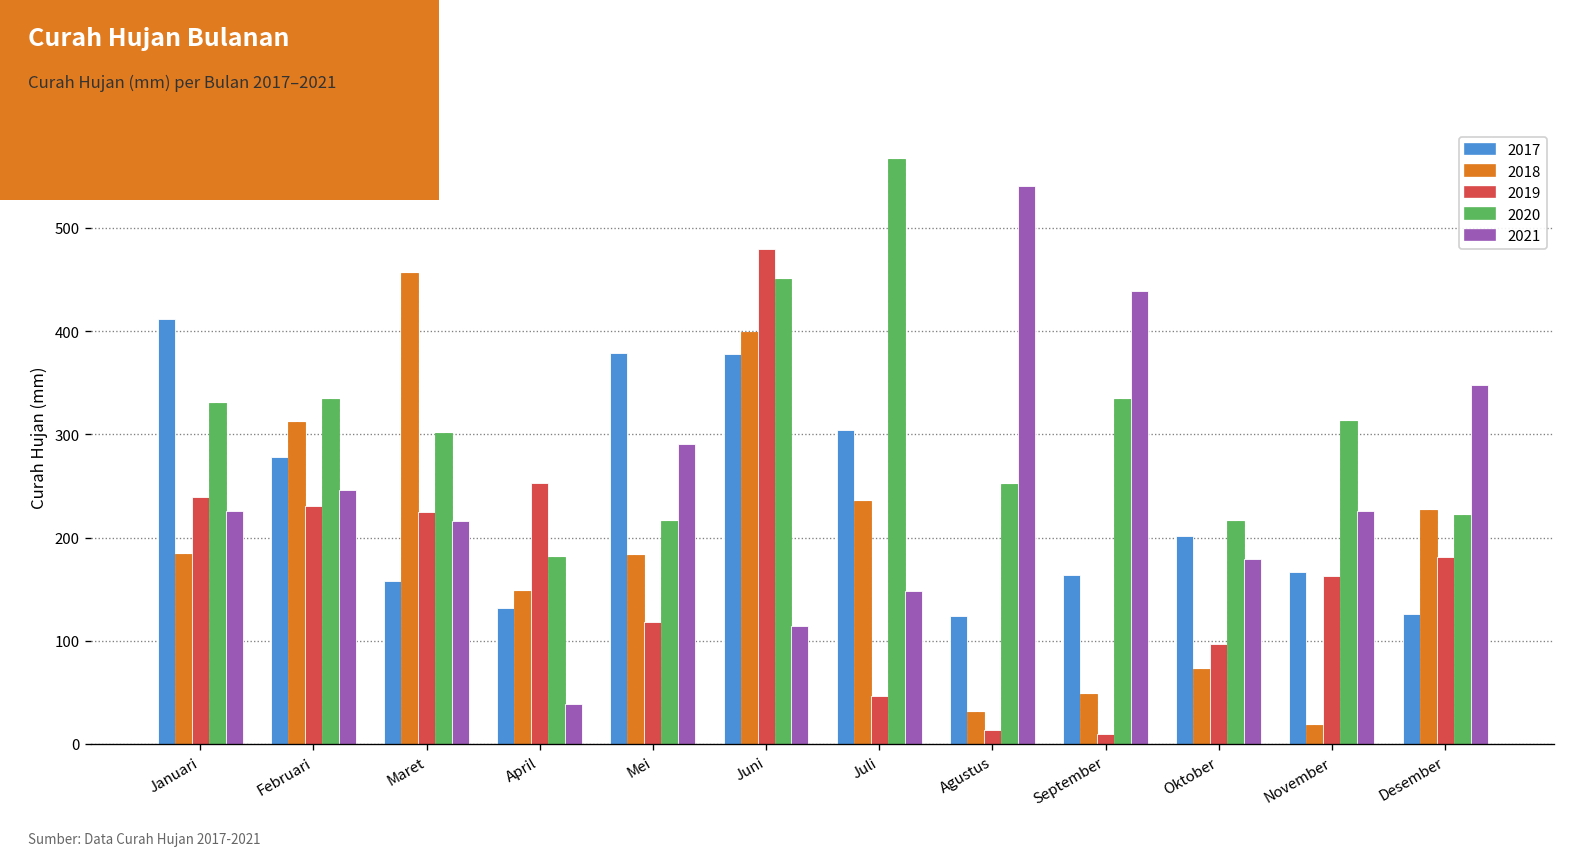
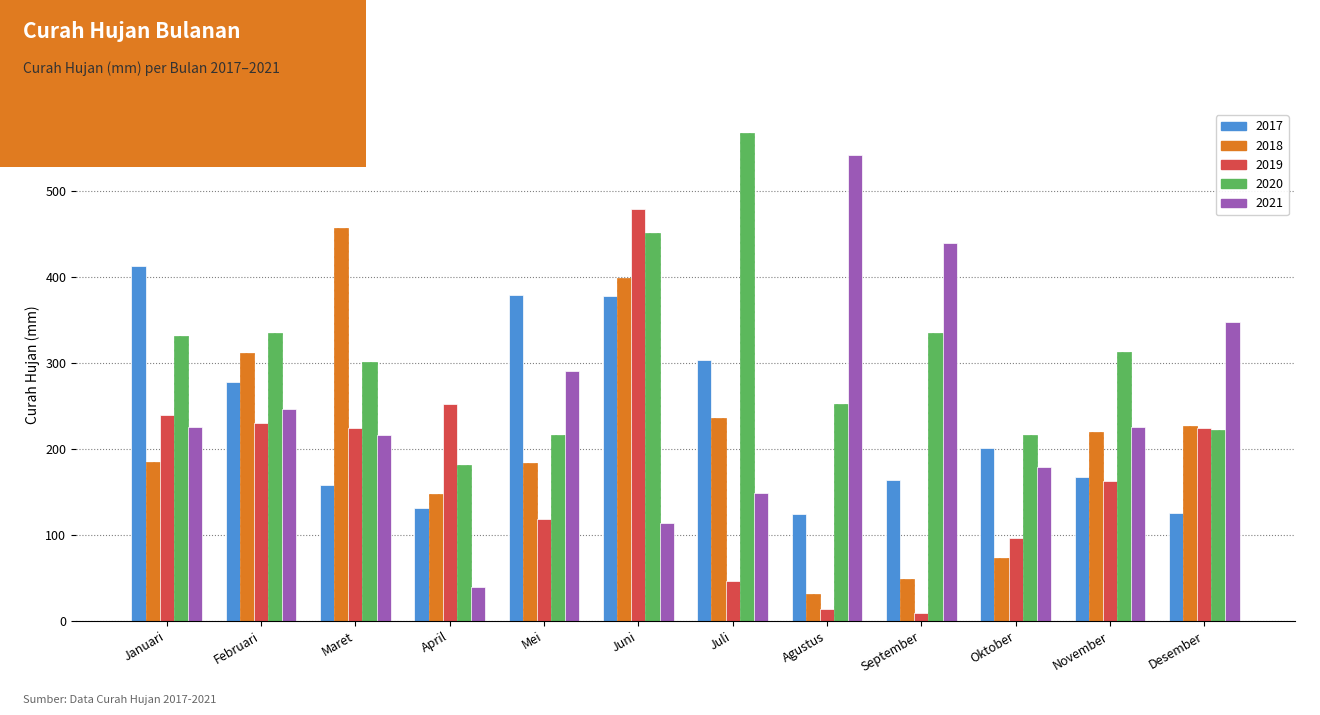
  {
    "2017": {
      "Januari": 410,
      "Februari": 280,
      "Maret": 160,
      "April": 130,
      "Mei": 380,
      "Juni": 380,
      "Juli": 300,
      "Agustus": 120,
      "September": 160,
      "Oktober": 200,
      "November": 170,
      "Desember": 130
    },
    "2018": {
      "Januari": 180,
      "Februari": 310,
      "Maret": 460,
      "April": 150,
      "Mei": 180,
      "Juni": 400,
      "Juli": 240,
      "Agustus": 30,
      "September": 50,
      "Oktober": 70,
-     "November": 20,
+     "November": 220,
      "Desember": 230
    },
    "2019": {
      "Januari": 240,
      "Februari": 230,
      "Maret": 220,
      "April": 250,
      "Mei": 120,
      "Juni": 480,
      "Juli": 50,
      "Agustus": 10,
      "September": 10,
      "Oktober": 100,
      "November": 160,
-     "Desember": 180
+     "Desember": 220
    },
    "2020": {
      "Januari": 330,
      "Februari": 330,
      "Maret": 300,
      "April": 180,
      "Mei": 220,
      "Juni": 450,
      "Juli": 570,
      "Agustus": 250,
      "September": 330,
      "Oktober": 220,
      "November": 310,
      "Desember": 220
    },
    "2021": {
      "Januari": 230,
      "Februari": 250,
      "Maret": 220,
      "April": 40,
      "Mei": 290,
      "Juni": 110,
      "Juli": 150,
      "Agustus": 540,
      "September": 440,
      "Oktober": 180,
      "November": 230,
      "Desember": 350
    }
  }
